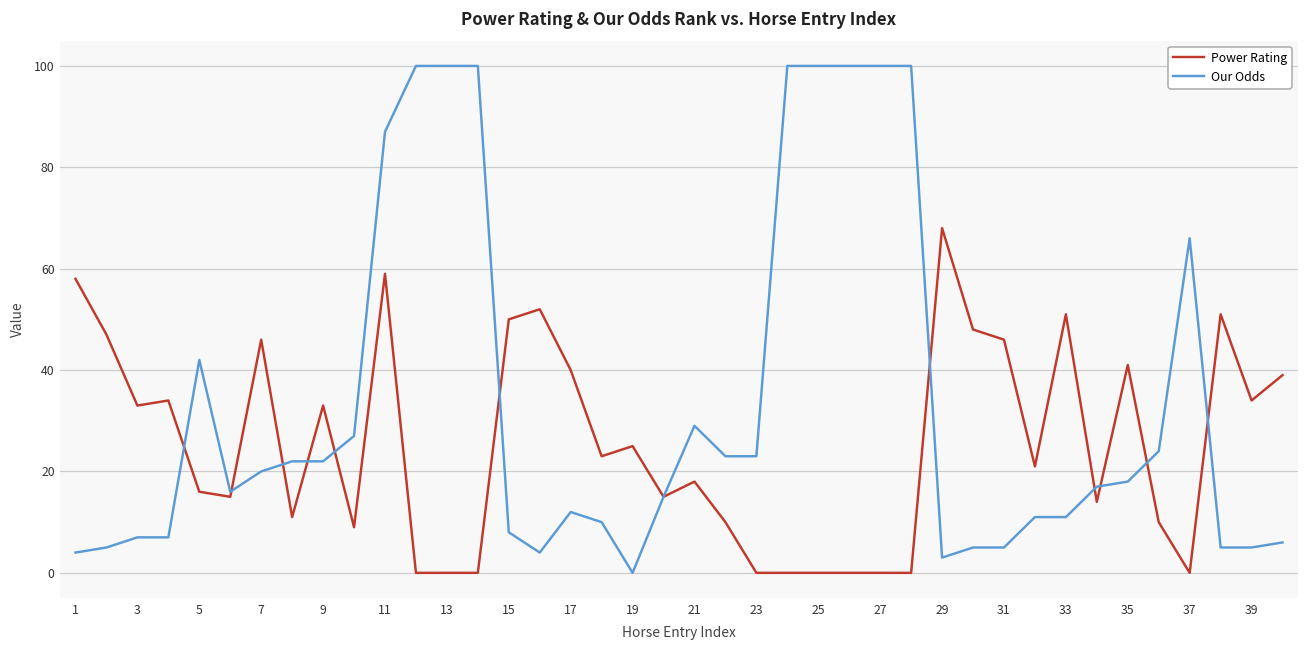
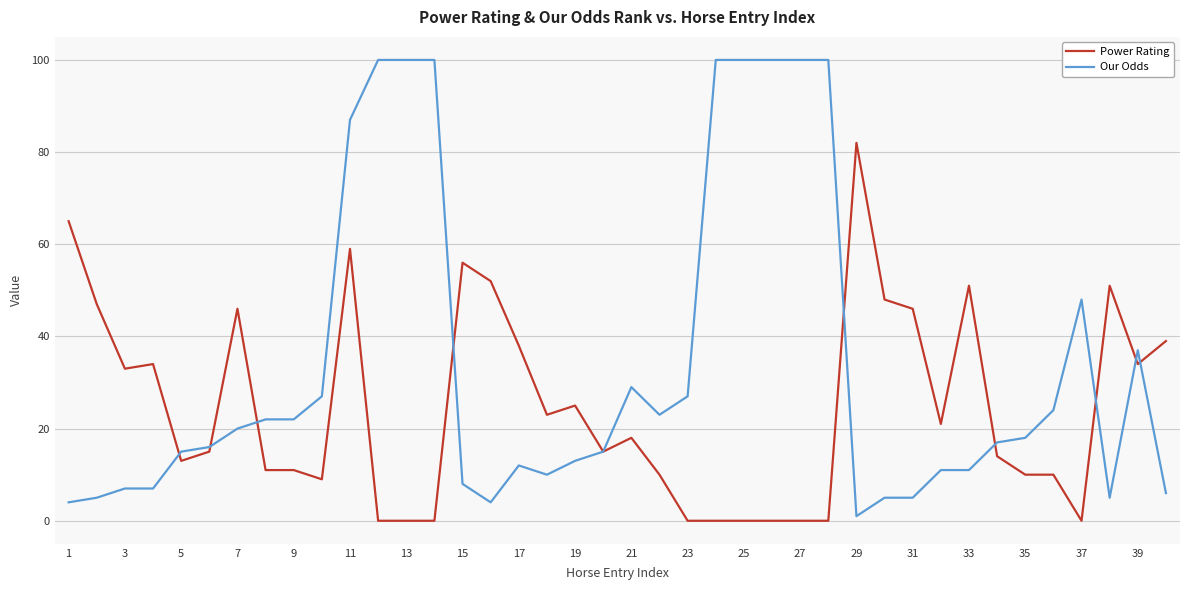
  {
    "Power Rating": {
-     "1": 58,
+     "1": 65,
      "3": 33,
-     "5": 16,
+     "5": 13,
      "7": 46,
-     "9": 33,
+     "9": 11,
      "11": 59,
      "13": 0,
-     "15": 50,
-     "17": 40,
+     "15": 56,
+     "17": 38,
      "19": 25,
      "21": 18,
      "23": 0,
      "25": 0,
      "27": 0,
-     "29": 68,
+     "29": 82,
      "31": 46,
      "33": 51,
-     "35": 41,
+     "35": 10,
      "37": 0,
      "39": 34
    },
    "Our Odds": {
      "1": 4,
      "3": 7,
-     "5": 42,
+     "5": 15,
      "7": 20,
      "9": 22,
      "11": 87,
      "13": 100,
      "15": 8,
      "17": 12,
-     "19": 0,
+     "19": 13,
      "21": 29,
-     "23": 23,
+     "23": 27,
      "25": 100,
      "27": 100,
-     "29": 3,
+     "29": 1,
      "31": 5,
      "33": 11,
      "35": 18,
-     "37": 66,
-     "39": 5
+     "37": 48,
+     "39": 37
    }
  }
